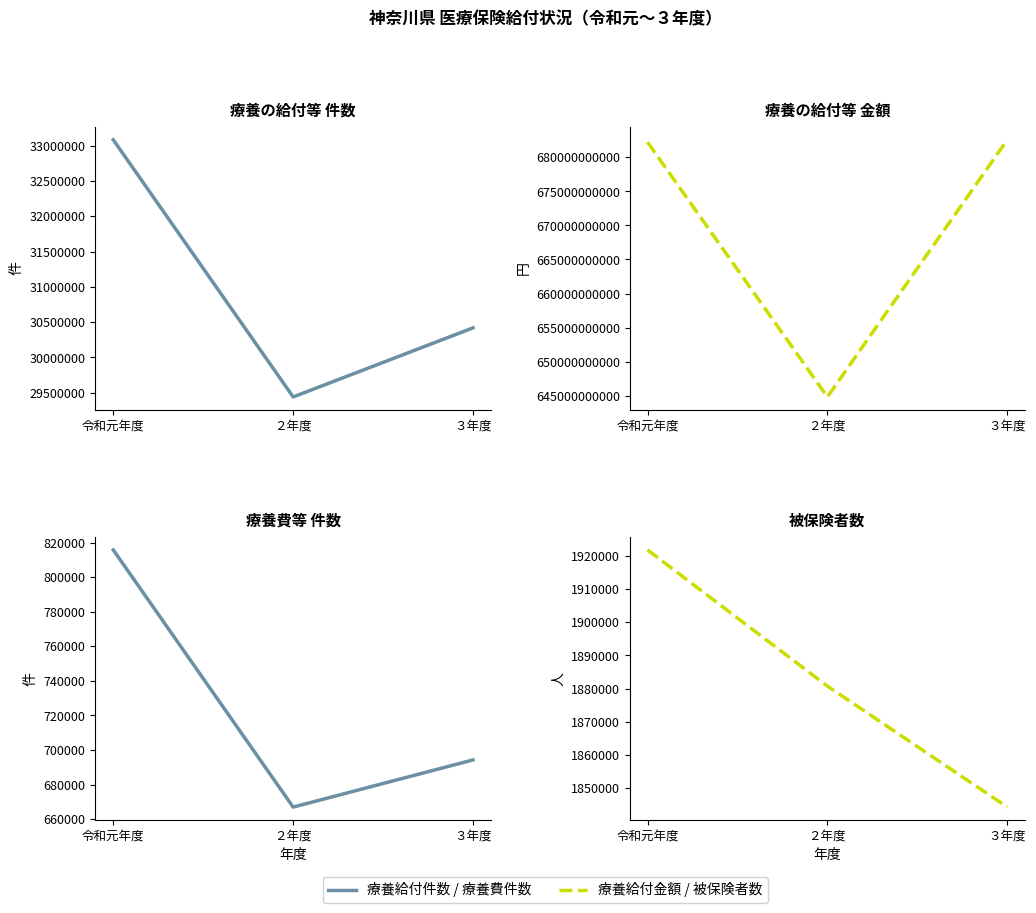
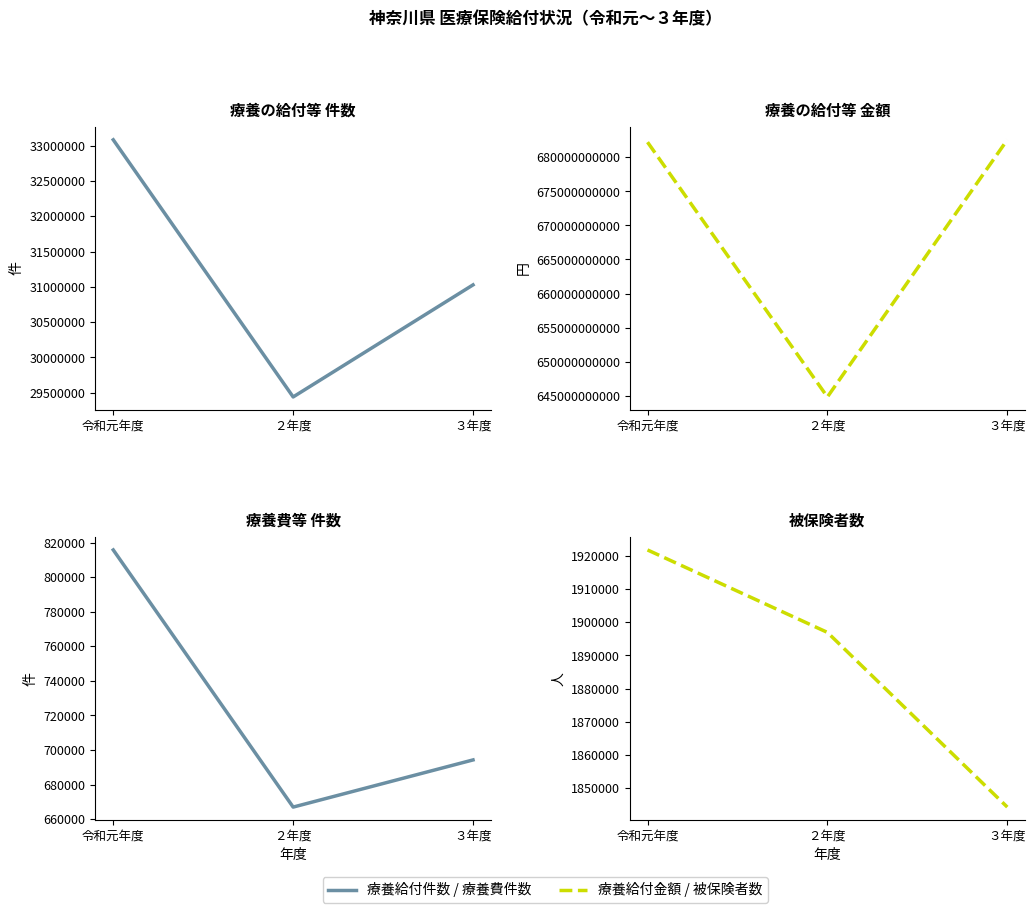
  {
    "療養の給付等 件数": {
      "令和元年度": 33100000,
      "２年度": 29400000,
-     "３年度": 30400000
+     "３年度": 31000000
    },
    "療養の給付等 金額": {
      "令和元年度": 682000000000,
      "２年度": 645000000000,
      "３年度": 683000000000
    },
    "療養費等 件数": {
      "令和元年度": 816000,
      "２年度": 667000,
      "３年度": 694000
    },
    "被保険者数": {
      "令和元年度": 1922000,
-     "２年度": 1881000,
+     "２年度": 1897000,
      "３年度": 1844000
    }
  }
